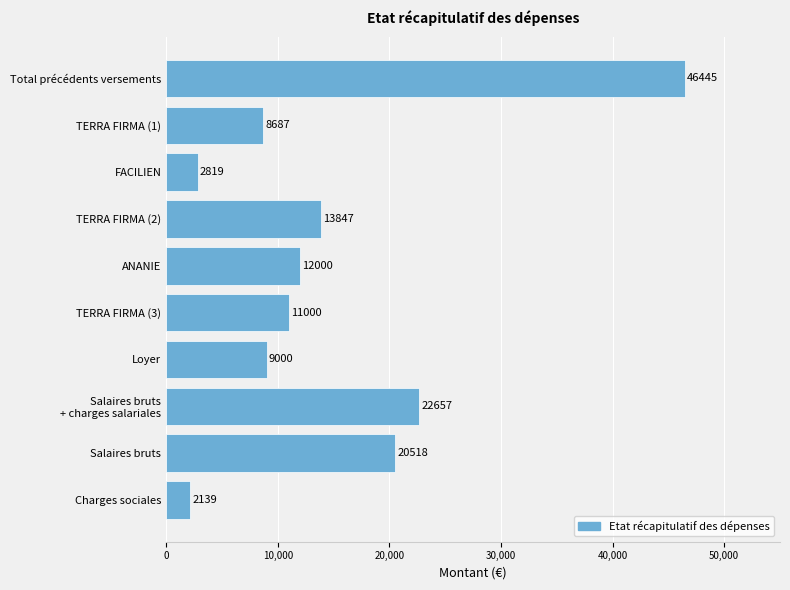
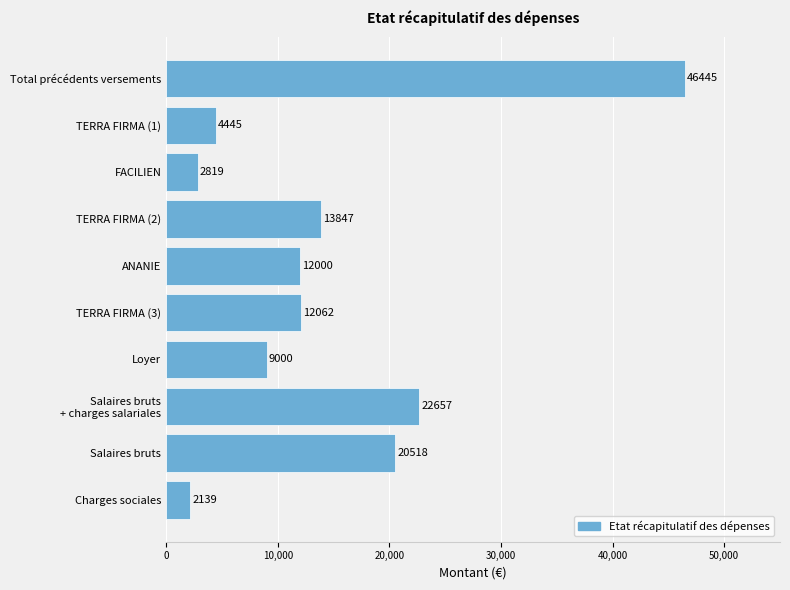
  {
    "Total précédents versements": 46445,
-   "TERRA FIRMA (1)": 8687,
+   "TERRA FIRMA (1)": 4445,
    "FACILIEN": 2819,
    "TERRA FIRMA (2)": 13847,
    "ANANIE": 12000,
-   "TERRA FIRMA (3)": 11000,
+   "TERRA FIRMA (3)": 12062,
    "Loyer": 9000,
    "Salaires bruts + charges salariales": 22657,
    "Salaires bruts": 20518,
    "Charges sociales": 2139
  }
